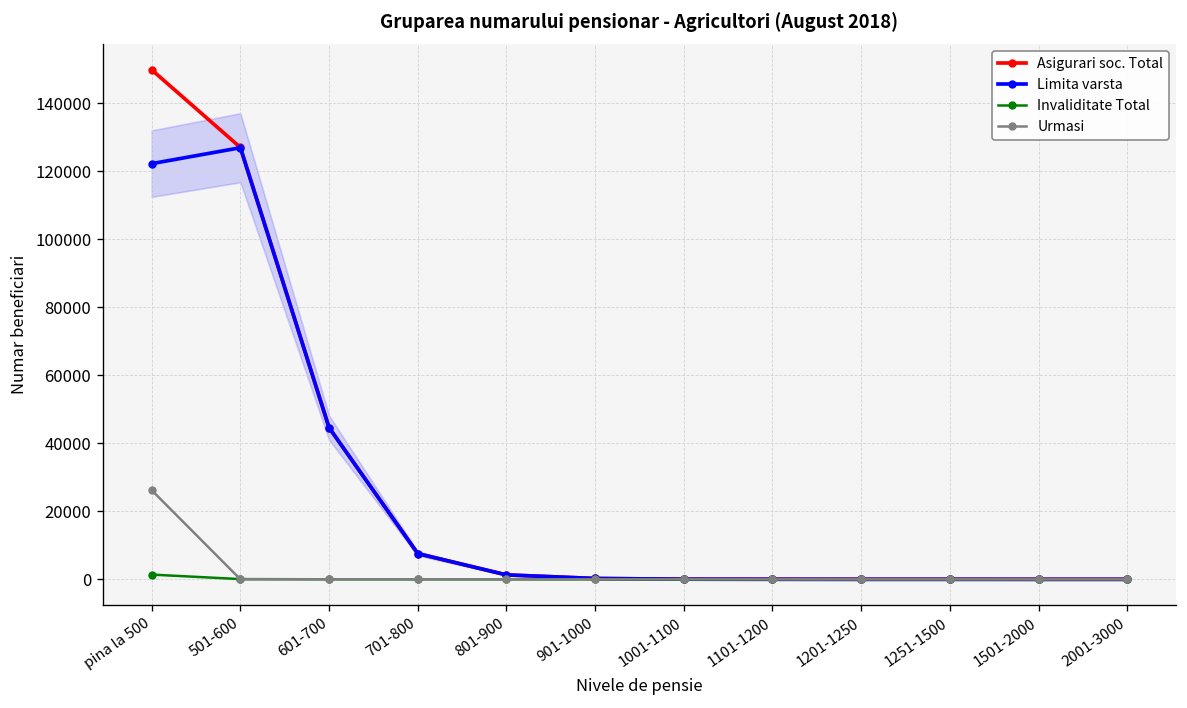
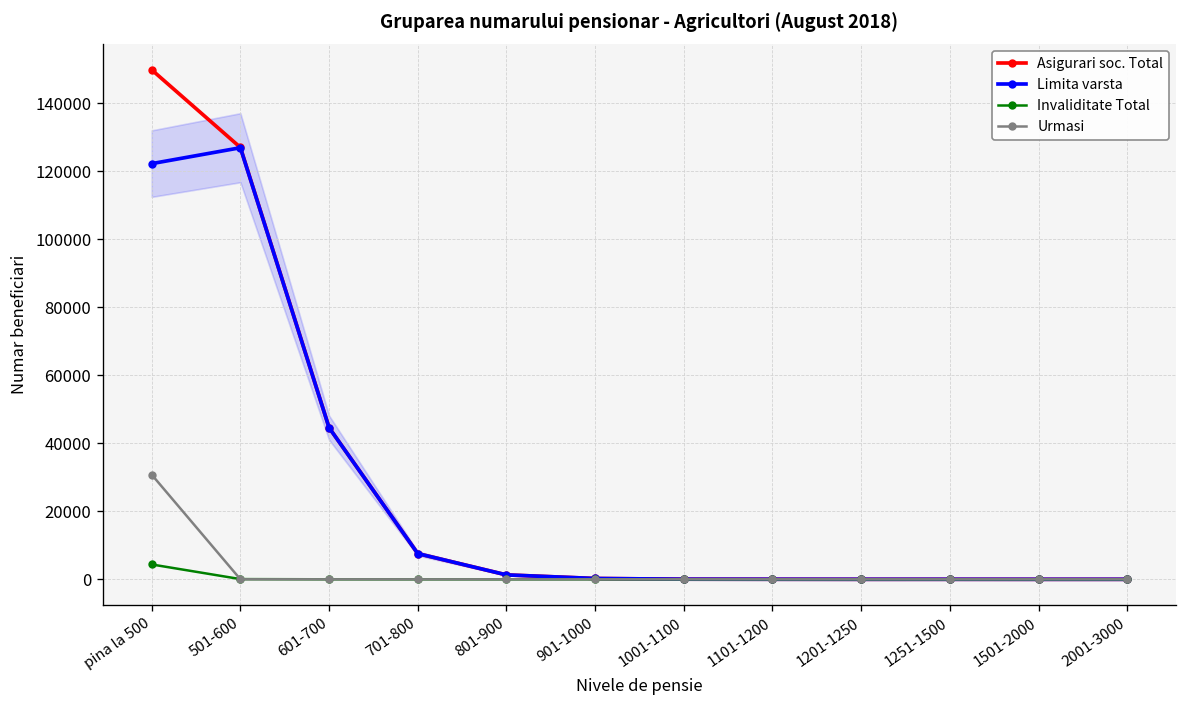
  {
    "Asigurari soc. Total": {
      "pina la 500": 150000
    },
    "Invaliditate Total": {
-     "pina la 500": 1000
+     "pina la 500": 4000
    },
    "Urmasi": {
-     "pina la 500": 26000
+     "pina la 500": 31000
    }
  }
